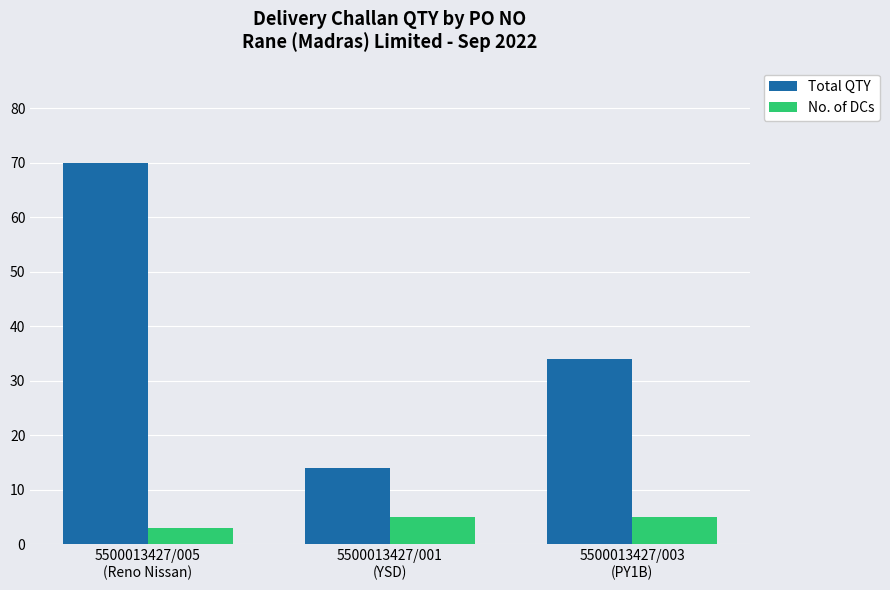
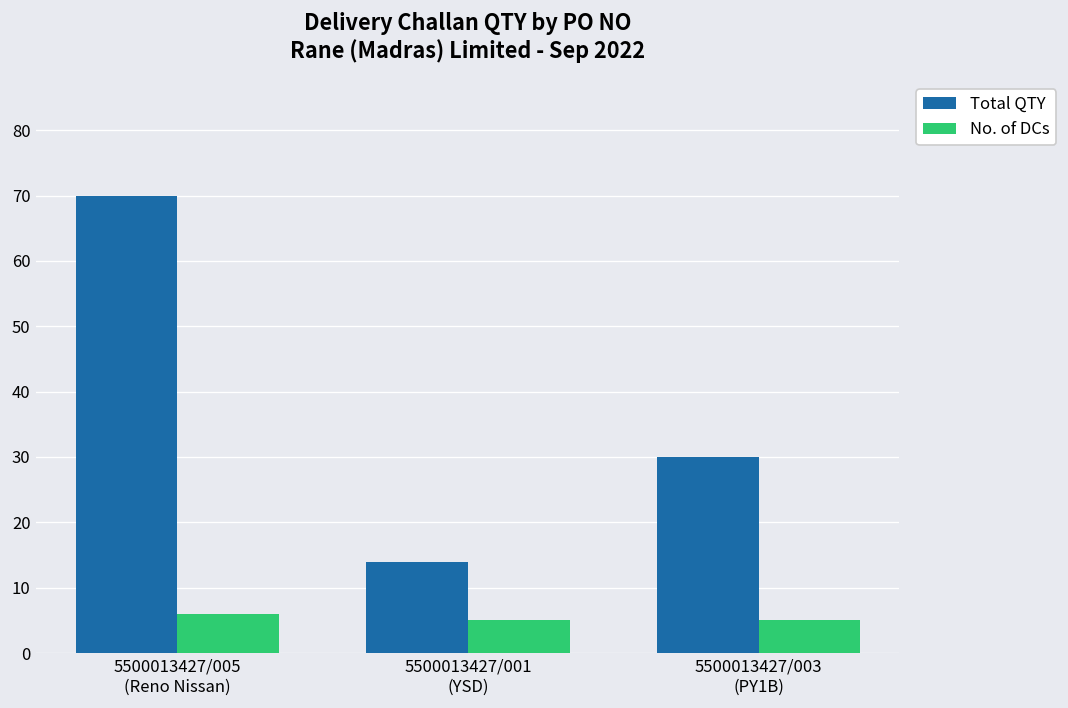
  {
    "Total QTY": {
      "5500013427/005 (Reno Nissan)": 70,
      "5500013427/001 (YSD)": 14,
-     "5500013427/003 (PY1B)": 34
+     "5500013427/003 (PY1B)": 30
    },
    "No. of DCs": {
-     "5500013427/005 (Reno Nissan)": 3,
+     "5500013427/005 (Reno Nissan)": 6,
      "5500013427/001 (YSD)": 5,
      "5500013427/003 (PY1B)": 5
    }
  }
